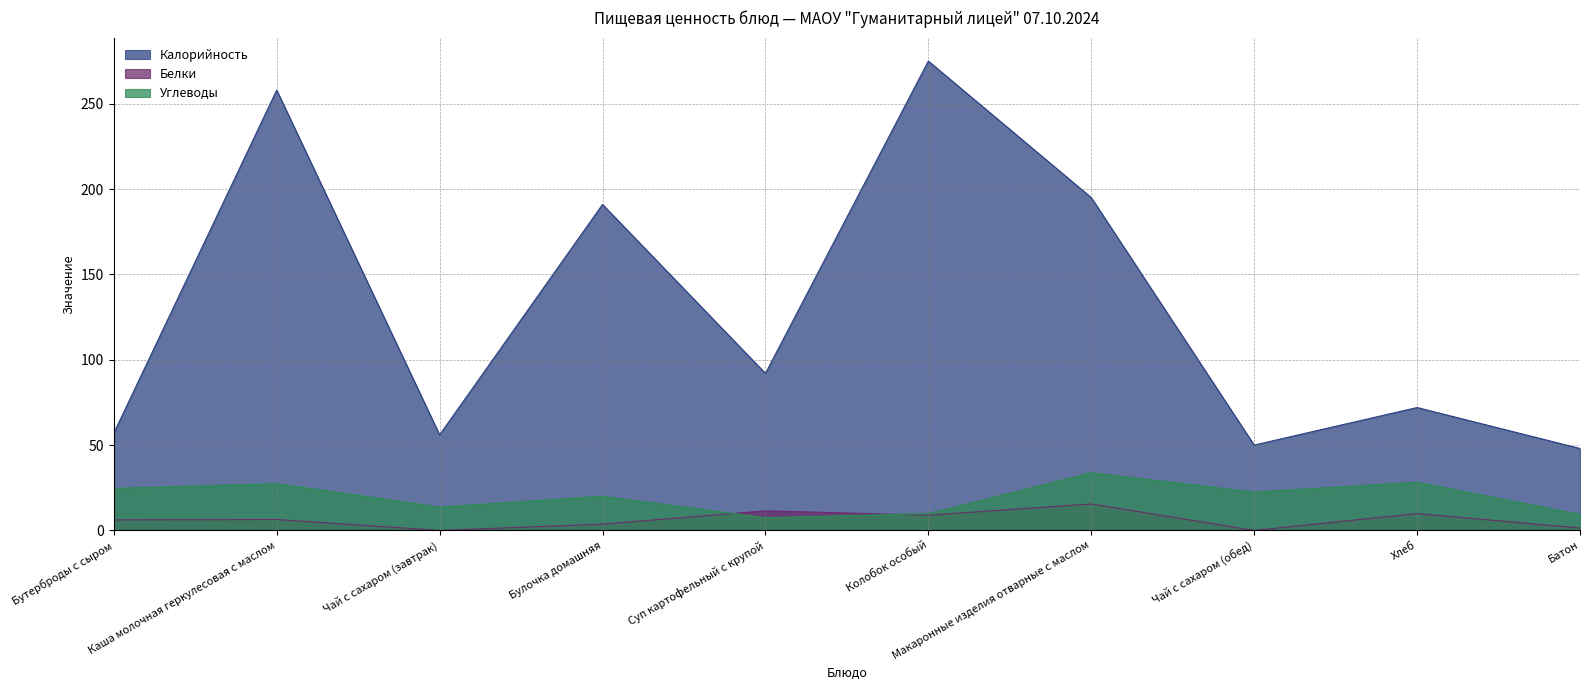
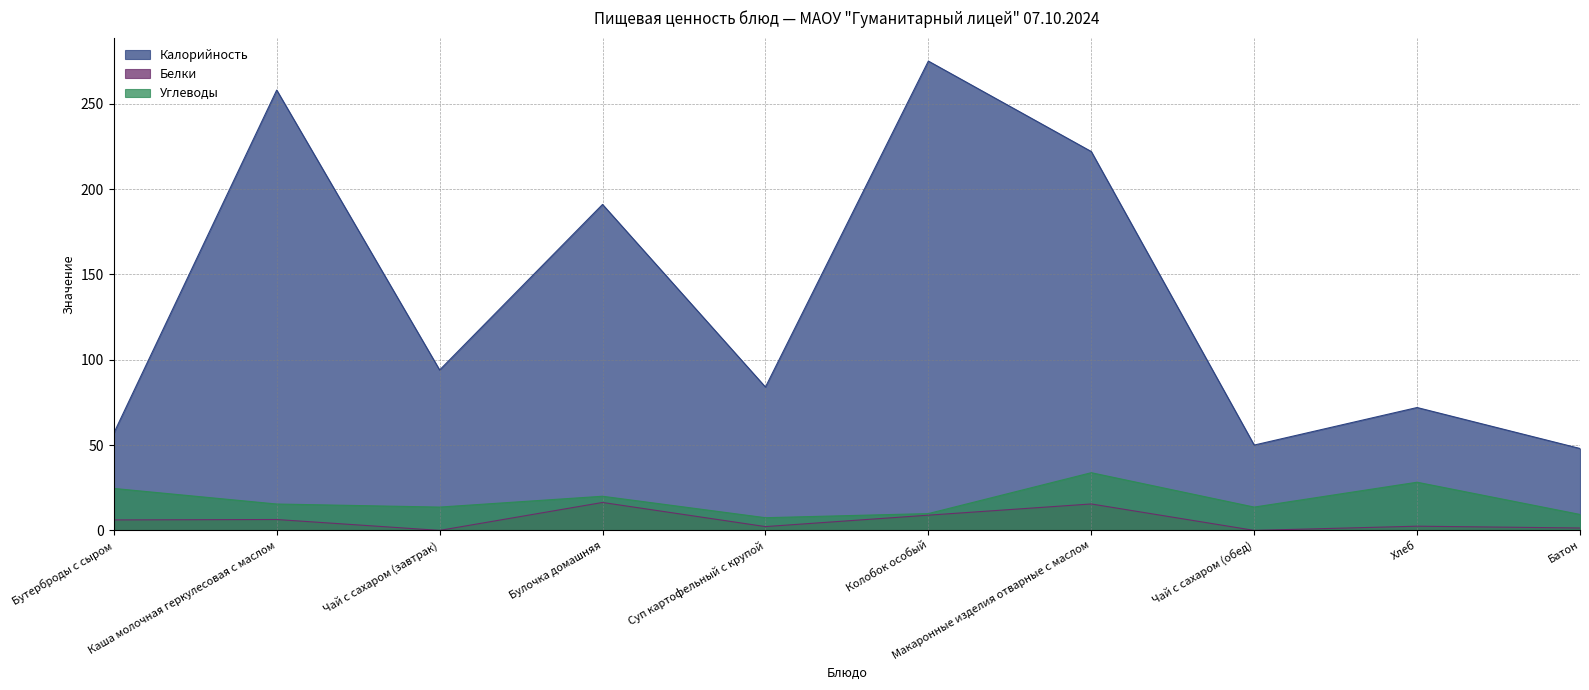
  {
    "Калорийность": {
      "Бутерброды с сыром": 57,
      "Каша молочная геркулесовая с маслом": 258,
-     "Чай с сахаром (завтрак)": 56,
+     "Чай с сахаром (завтрак)": 94,
      "Булочка домашняя": 191,
-     "Суп картофельный с крупой": 92,
+     "Суп картофельный с крупой": 84,
      "Колобок особый": 275,
-     "Макаронные изделия отварные с маслом": 195,
+     "Макаронные изделия отварные с маслом": 222,
      "Чай с сахаром (обед)": 50,
      "Хлеб": 72,
      "Батон": 48
    },
    "Белки": {
      "Бутерброды с сыром": 6,
      "Каша молочная геркулесовая с маслом": 6,
      "Чай с сахаром (завтрак)": 0,
-     "Булочка домашняя": 4,
-     "Суп картофельный с крупой": 11,
+     "Булочка домашняя": 16,
+     "Суп картофельный с крупой": 2,
      "Макаронные изделия отварные с маслом": 15,
      "Чай с сахаром (обед)": 0,
-     "Хлеб": 10,
+     "Хлеб": 2,
      "Батон": 1
    },
    "Углеводы": {
      "Бутерброды с сыром": 25,
-     "Каша молочная геркулесовая с маслом": 27,
+     "Каша молочная геркулесовая с маслом": 15,
      "Чай с сахаром (завтрак)": 14,
      "Булочка домашняя": 20,
      "Суп картофельный с крупой": 7,
      "Макаронные изделия отварные с маслом": 34,
-     "Чай с сахаром (обед)": 22,
+     "Чай с сахаром (обед)": 14,
      "Хлеб": 28,
      "Батон": 9
    }
  }
